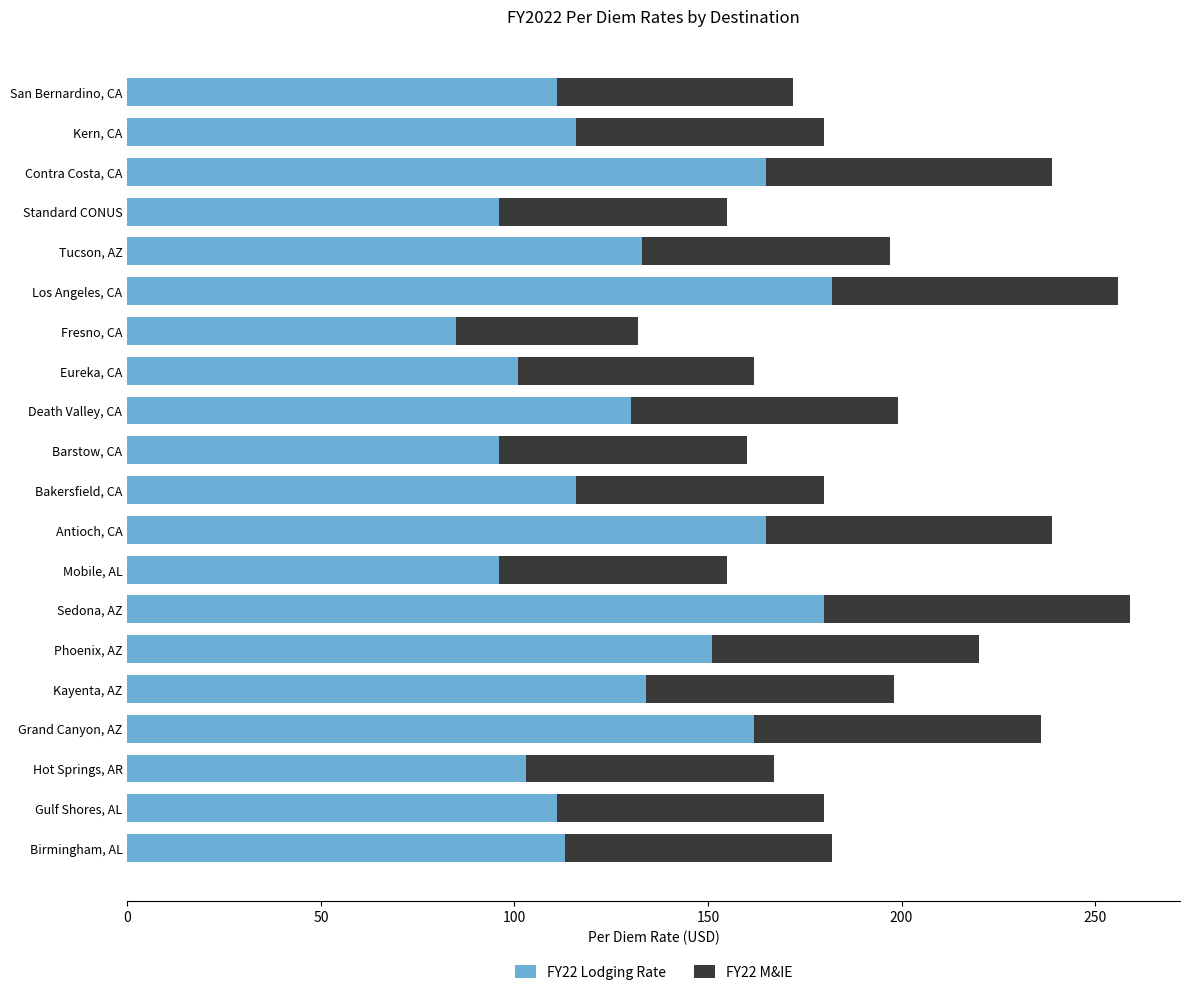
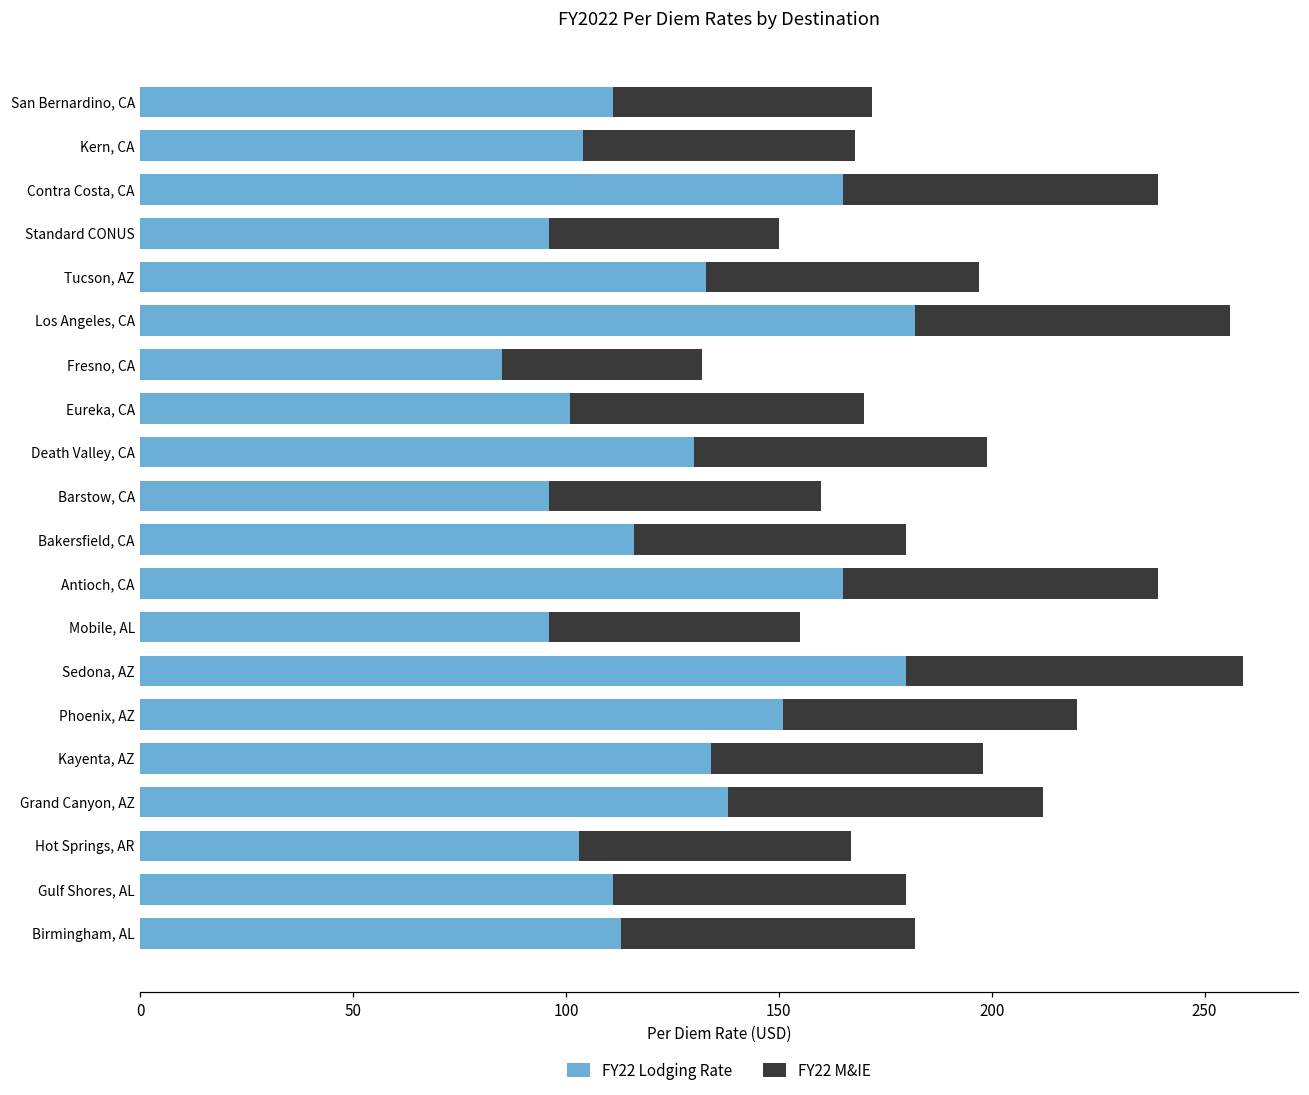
  {
    "FY22 Lodging Rate": {
      "San Bernardino, CA": 111,
-     "Kern, CA": 116,
+     "Kern, CA": 104,
      "Contra Costa, CA": 165,
      "Standard CONUS": 96,
      "Tucson, AZ": 133,
      "Los Angeles, CA": 182,
      "Fresno, CA": 85,
      "Eureka, CA": 101,
      "Death Valley, CA": 130,
      "Barstow, CA": 96,
      "Bakersfield, CA": 116,
      "Antioch, CA": 165,
      "Mobile, AL": 96,
      "Sedona, AZ": 180,
      "Phoenix, AZ": 151,
      "Kayenta, AZ": 134,
-     "Grand Canyon, AZ": 162,
+     "Grand Canyon, AZ": 138,
      "Hot Springs, AR": 103,
      "Gulf Shores, AL": 111,
      "Birmingham, AL": 113
    },
    "FY22 M&IE": {
      "San Bernardino, CA": 61,
      "Kern, CA": 64,
      "Contra Costa, CA": 74,
-     "Standard CONUS": 59,
+     "Standard CONUS": 54,
      "Tucson, AZ": 64,
      "Los Angeles, CA": 74,
      "Fresno, CA": 47,
-     "Eureka, CA": 61,
+     "Eureka, CA": 69,
      "Death Valley, CA": 69,
      "Barstow, CA": 64,
      "Bakersfield, CA": 64,
      "Antioch, CA": 74,
      "Mobile, AL": 59,
      "Sedona, AZ": 79,
      "Phoenix, AZ": 69,
      "Kayenta, AZ": 64,
      "Grand Canyon, AZ": 74,
      "Hot Springs, AR": 64,
      "Gulf Shores, AL": 69,
      "Birmingham, AL": 69
    }
  }
